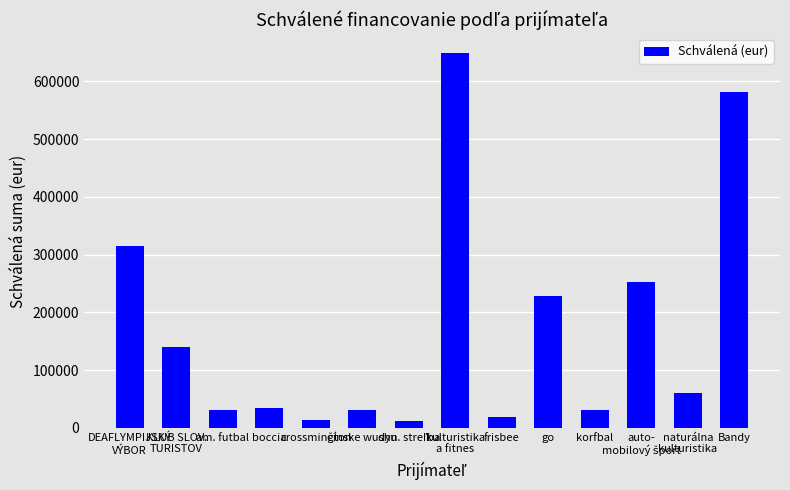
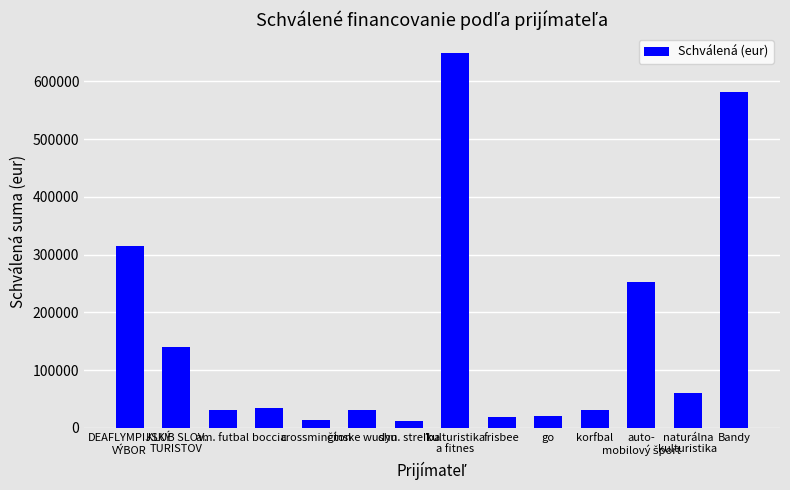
  {
    "kulturistika a fitnes": 650000,
    "frisbee": 20000,
-   "go": 230000,
+   "go": 20000,
    "Bandy": 580000
  }
